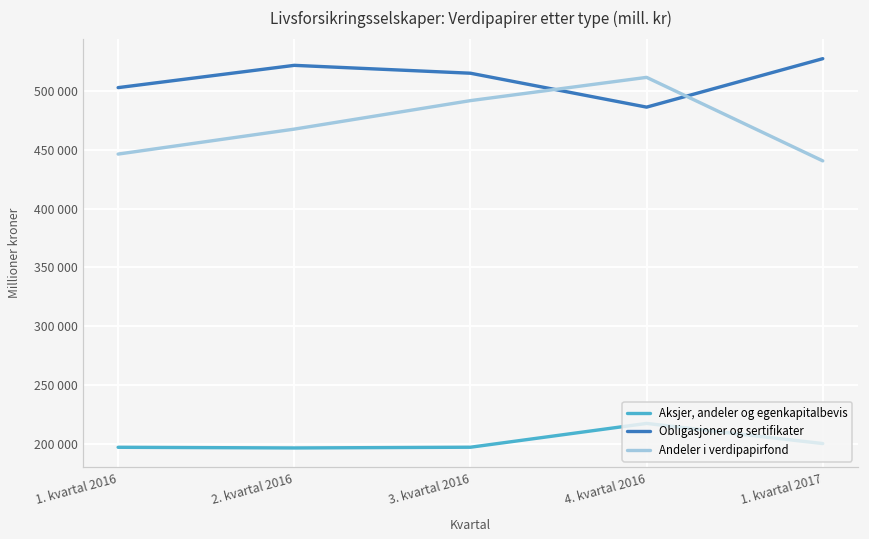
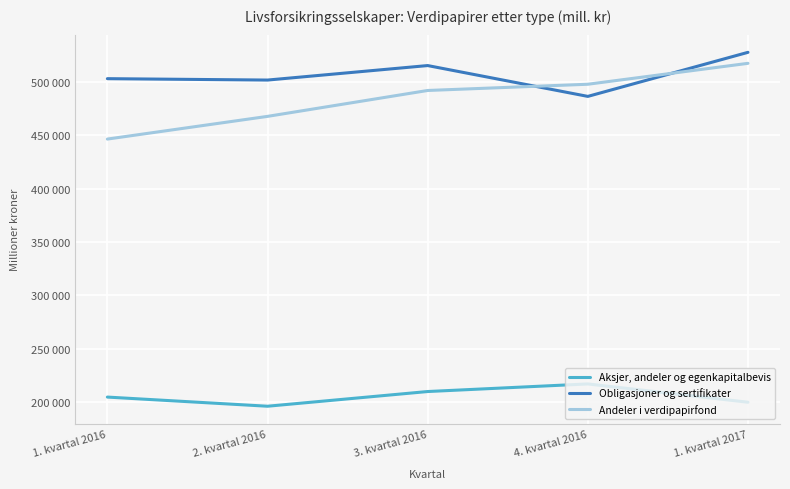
  {
    "Aksjer, andeler og egenkapitalbevis": {
-     "1. kvartal 2016": 197000,
+     "1. kvartal 2016": 205000,
      "2. kvartal 2016": 196000,
-     "3. kvartal 2016": 197000
+     "3. kvartal 2016": 210000
    },
    "Obligasjoner og sertifikater": {
      "1. kvartal 2016": 503000,
-     "2. kvartal 2016": 522000,
+     "2. kvartal 2016": 502000,
      "3. kvartal 2016": 515000,
      "4. kvartal 2016": 486000,
      "1. kvartal 2017": 528000
    },
    "Andeler i verdipapirfond": {
      "1. kvartal 2016": 446000,
      "2. kvartal 2016": 468000,
      "3. kvartal 2016": 492000,
-     "4. kvartal 2016": 512000,
-     "1. kvartal 2017": 441000
+     "4. kvartal 2016": 498000,
+     "1. kvartal 2017": 517000
    }
  }
